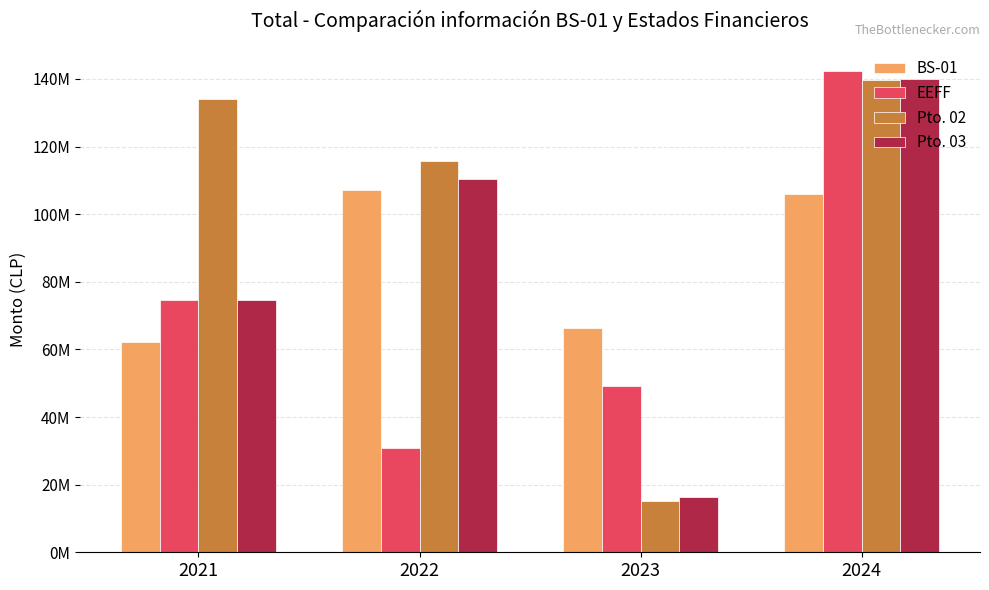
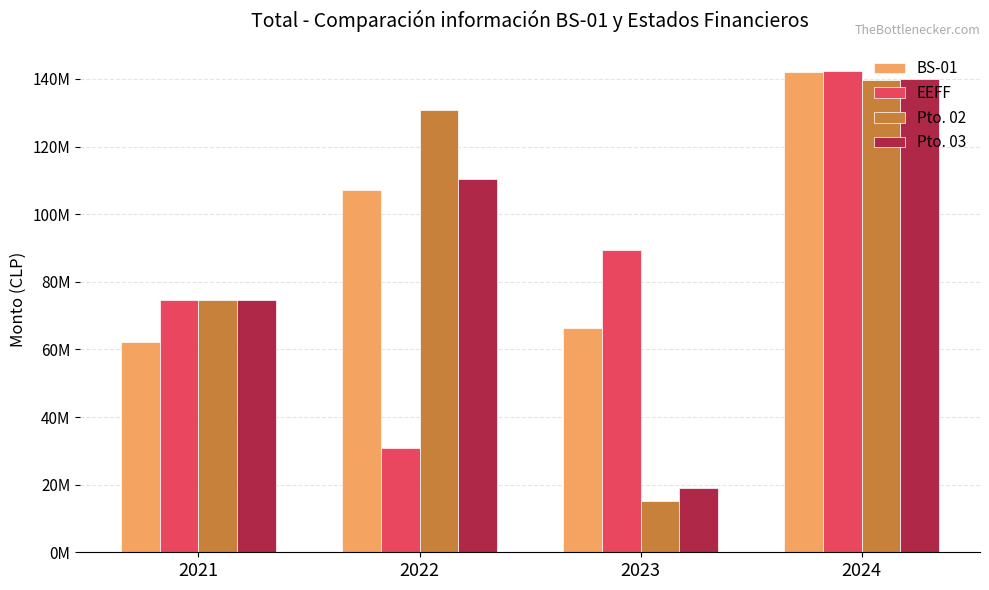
  {
    "BS-01": {
      "2021": 62000000,
      "2022": 107000000,
      "2023": 66000000,
-     "2024": 106000000
+     "2024": 142000000
    },
    "EEFF": {
      "2021": 74000000,
      "2022": 31000000,
-     "2023": 49000000,
+     "2023": 89000000,
      "2024": 142000000
    },
    "Pto. 02": {
-     "2021": 134000000,
-     "2022": 116000000,
+     "2021": 75000000,
+     "2022": 131000000,
      "2023": 15000000,
      "2024": 140000000
    },
    "Pto. 03": {
      "2021": 74000000,
      "2022": 110000000,
-     "2023": 16000000,
+     "2023": 19000000,
      "2024": 140000000
    }
  }
